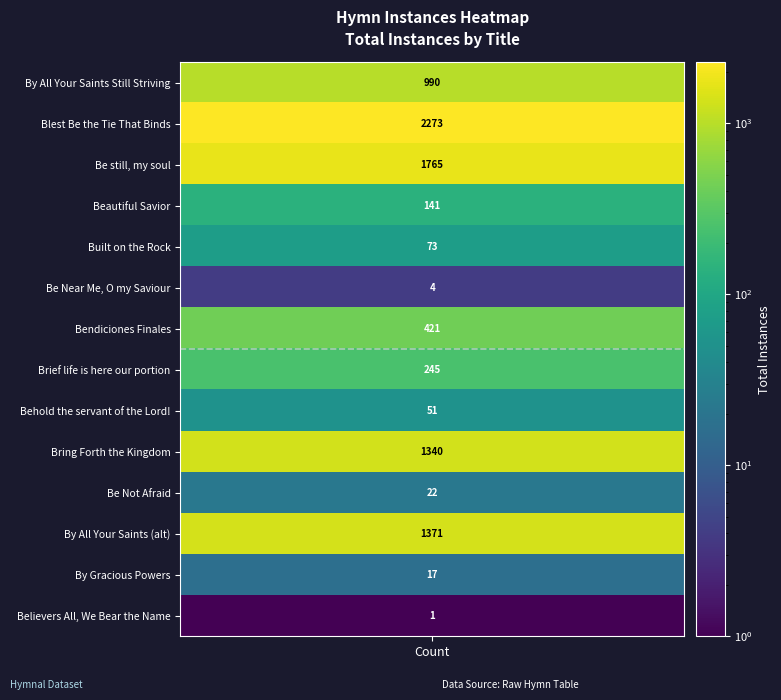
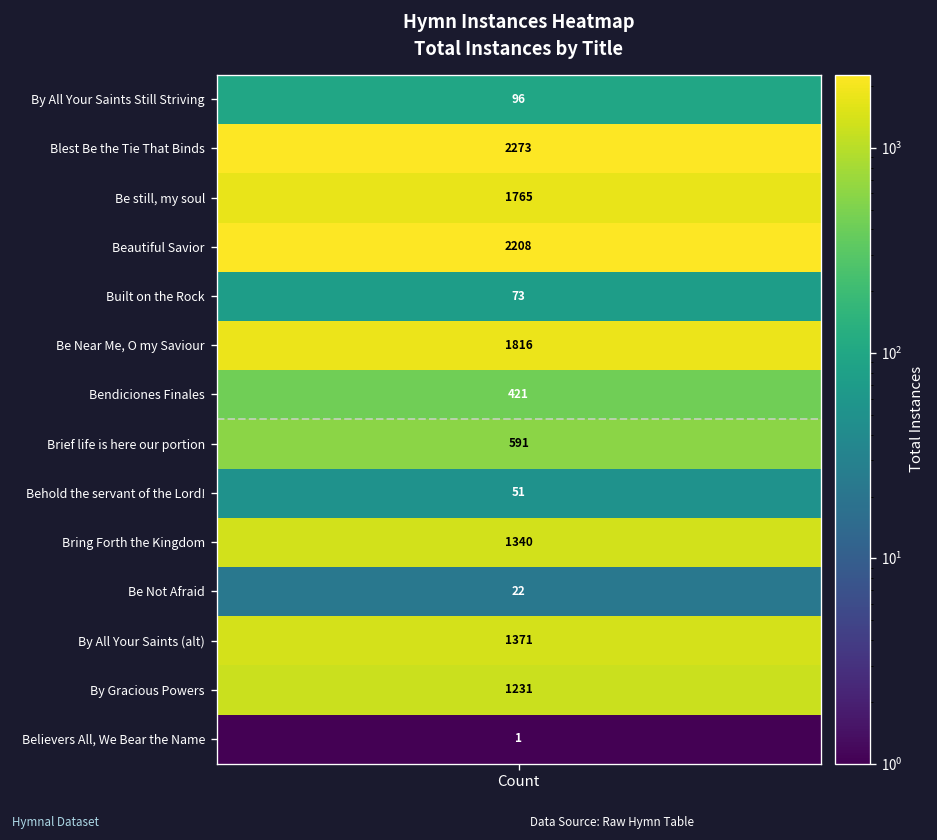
  {
    "By All Your Saints Still Striving": {
-     "Count": 990
+     "Count": 96
    },
    "Blest Be the Tie That Binds": {
      "Count": 2273
    },
    "Be still, my soul": {
      "Count": 1765
    },
    "Beautiful Savior": {
-     "Count": 141
+     "Count": 2208
    },
    "Built on the Rock": {
      "Count": 73
    },
    "Be Near Me, O my Saviour": {
-     "Count": 4
+     "Count": 1816
    },
    "Bendiciones Finales": {
      "Count": 421
    },
    "Brief life is here our portion": {
-     "Count": 245
+     "Count": 591
    },
    "Behold the servant of the Lord!": {
      "Count": 51
    },
    "Bring Forth the Kingdom": {
      "Count": 1340
    },
    "Be Not Afraid": {
      "Count": 22
    },
    "By All Your Saints (alt)": {
      "Count": 1371
    },
    "By Gracious Powers": {
-     "Count": 17
+     "Count": 1231
    },
    "Believers All, We Bear the Name": {
      "Count": 1
    }
  }
